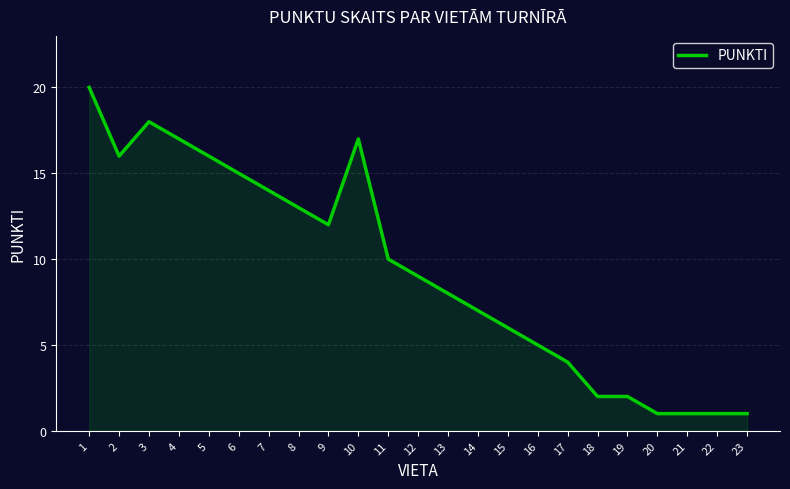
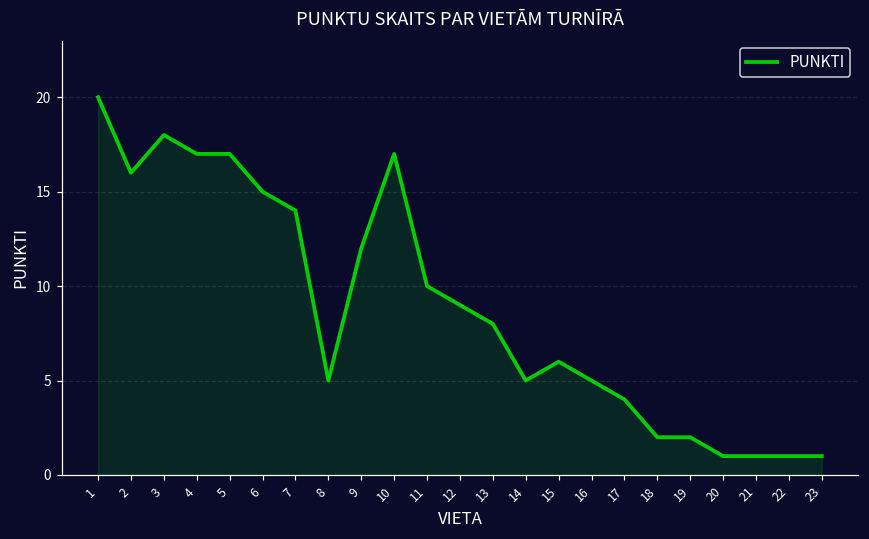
  {
    "1": 20,
    "2": 16,
    "3": 18,
    "4": 17,
-   "5": 16,
+   "5": 17,
    "6": 15,
    "7": 14,
-   "8": 13,
+   "8": 5,
    "9": 12,
    "10": 17,
    "11": 10,
    "12": 9,
    "13": 8,
-   "14": 7,
+   "14": 5,
    "15": 6,
    "16": 5,
    "17": 4,
    "18": 2,
    "19": 2,
    "20": 1,
    "21": 1,
    "22": 1,
    "23": 1
  }
